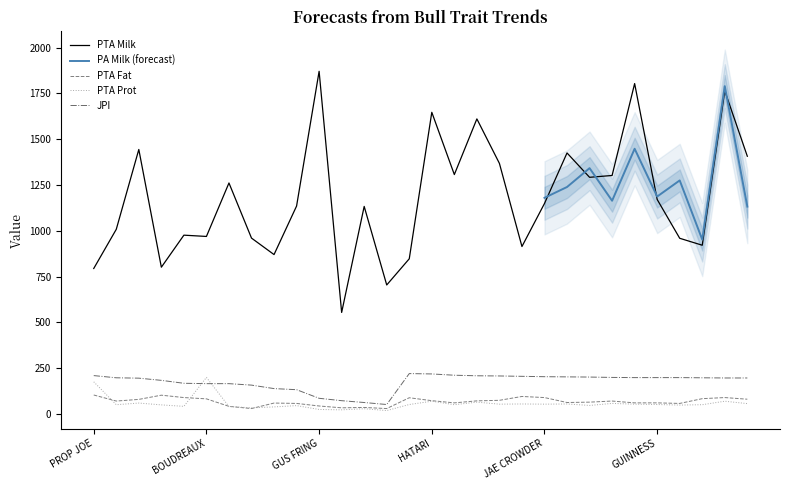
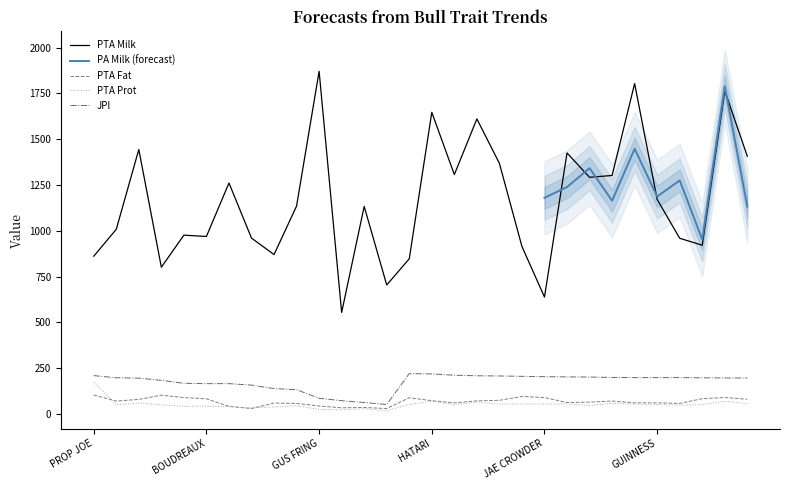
  {
    "PTA Milk": {
-     "PROP JOE": 790,
+     "PROP JOE": 860,
      "BOUDREAUX": 970,
      "GUS FRING": 1870,
      "HATARI": 1650,
-     "JAE CROWDER": 1150,
+     "JAE CROWDER": 640,
      "GUINNESS": 1170
    },
    "PTA Prot": {
      "PROP JOE": 180,
-     "BOUDREAUX": 200,
+     "BOUDREAUX": 40,
      "GUS FRING": 20,
      "JAE CROWDER": 50
    }
  }
